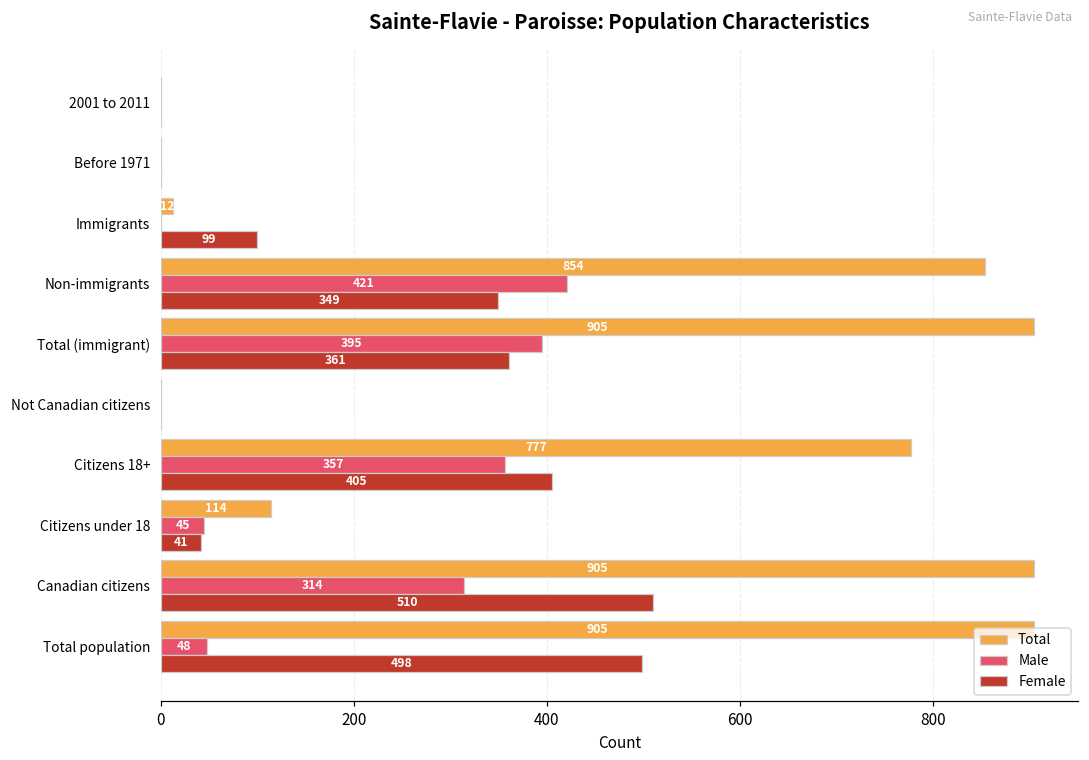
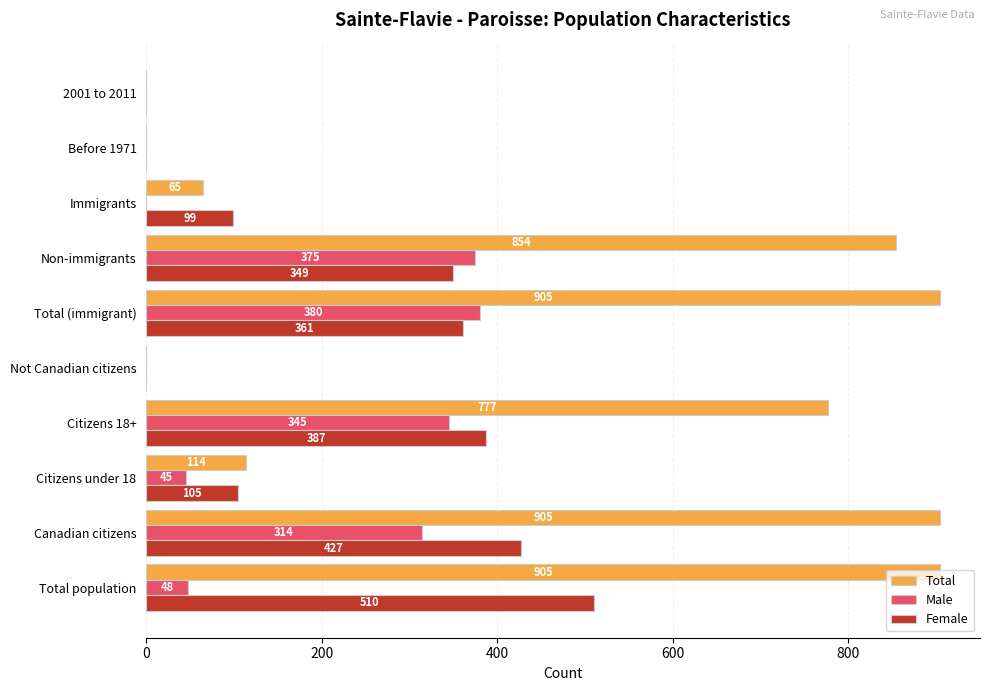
  {
    "Total": {
-     "Immigrants": 12,
+     "Immigrants": 65,
      "Non-immigrants": 854,
      "Total (immigrant)": 905,
      "Citizens 18+": 777,
      "Citizens under 18": 114,
      "Canadian citizens": 905
    },
    "Male": {
-     "Non-immigrants": 421,
-     "Total (immigrant)": 395,
-     "Citizens 18+": 357,
+     "Non-immigrants": 375,
+     "Total (immigrant)": 380,
+     "Citizens 18+": 345,
      "Citizens under 18": 45,
      "Canadian citizens": 314,
      "Total population": 48
    },
    "Female": {
      "Immigrants": 99,
      "Non-immigrants": 349,
      "Total (immigrant)": 361,
-     "Citizens 18+": 405,
-     "Citizens under 18": 41,
-     "Canadian citizens": 510,
-     "Total population": 498
+     "Citizens 18+": 387,
+     "Citizens under 18": 105,
+     "Canadian citizens": 427,
+     "Total population": 510
    }
  }
